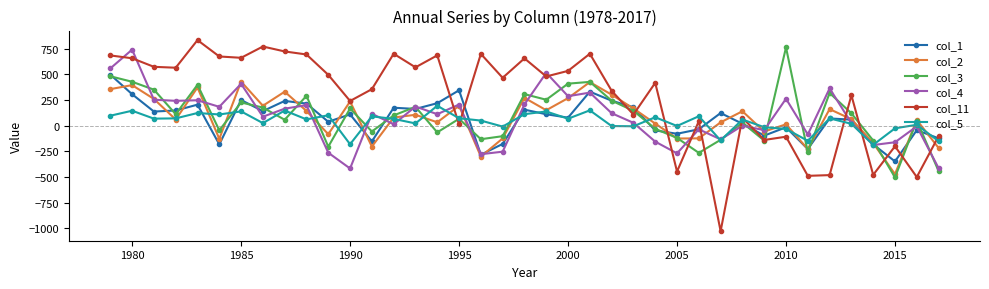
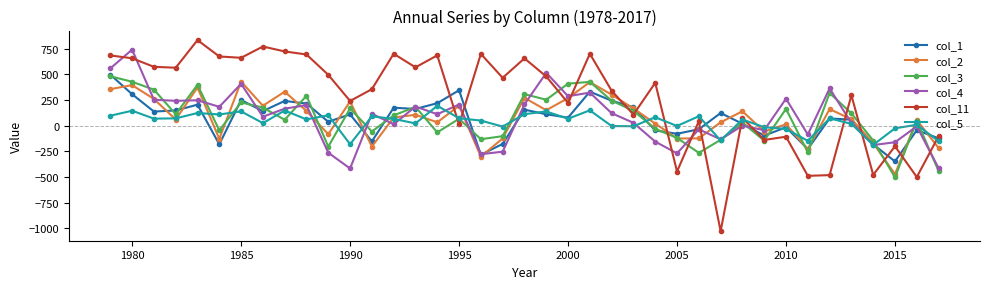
  {
    "col_2": {
      "1980": 390,
      "2010": 10,
      "2015": -470
    },
    "col_3": {
      "1980": 430,
      "1990": 170,
      "2000": 410,
-     "2010": 760,
+     "2010": 160,
      "2015": -500
    },
    "col_4": {
      "1980": 740,
      "1990": -420,
      "2005": -270,
      "2010": 260,
      "2015": -160
    },
    "col_11": {
      "1980": 660,
      "1985": 660,
      "1995": 10,
-     "2000": 530,
+     "2000": 220,
      "2005": -450,
      "2010": -110,
      "2015": -200
    }
  }
